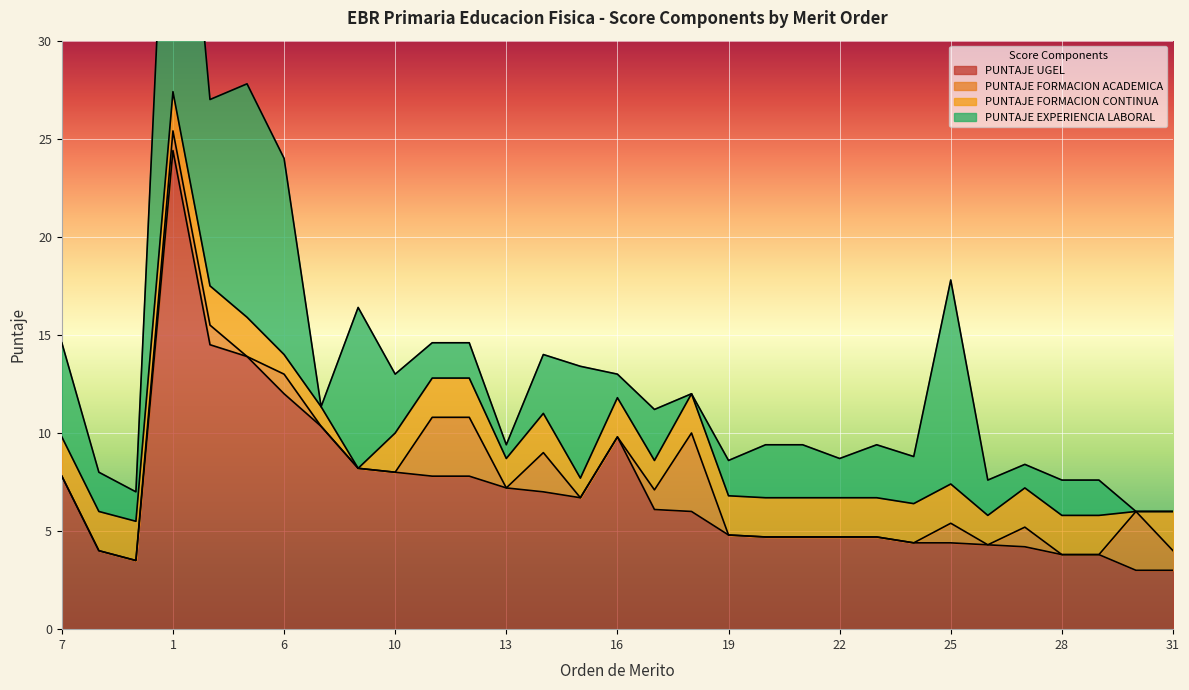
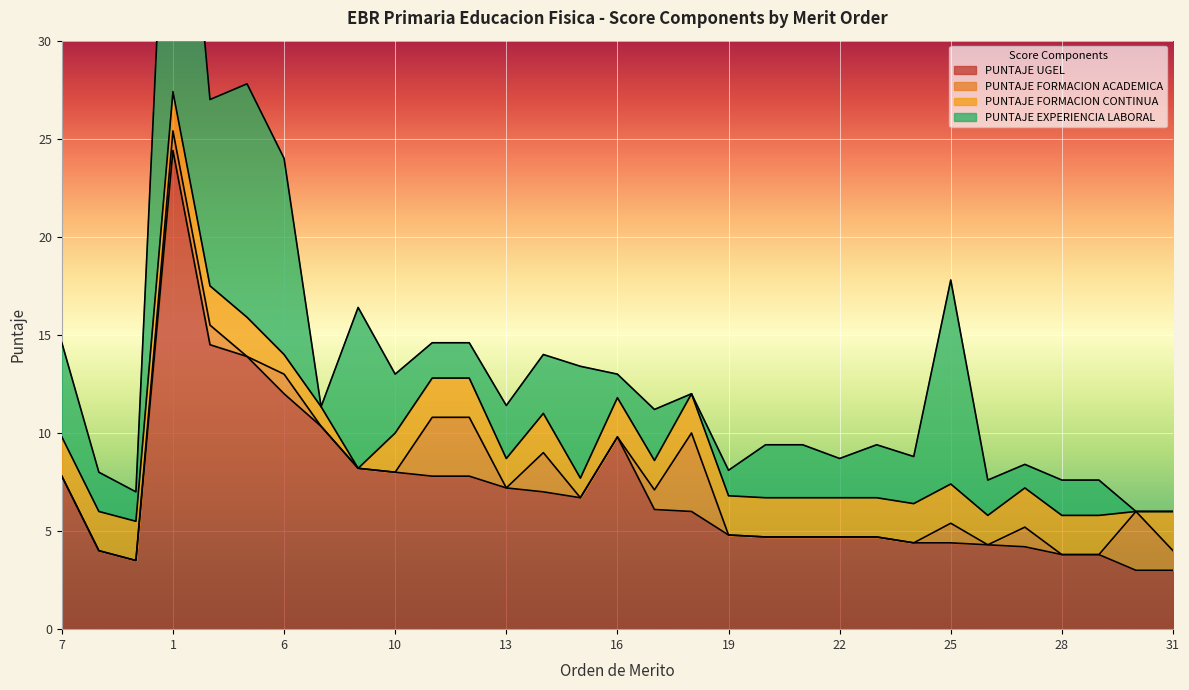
  {
    "PUNTAJE UGEL": {
      "1": 24.4,
      "6": 12.0,
      "25": 4.4,
      "31": 3.0
    },
    "PUNTAJE EXPERIENCIA LABORAL": {
      "7": 4.8,
      "6": 10.0,
-     "13": 0.7,
+     "13": 2.7,
      "16": 1.2,
-     "19": 1.8,
+     "19": 1.3,
      "22": 2.0,
      "25": 10.4,
      "28": 1.8
    }
  }
